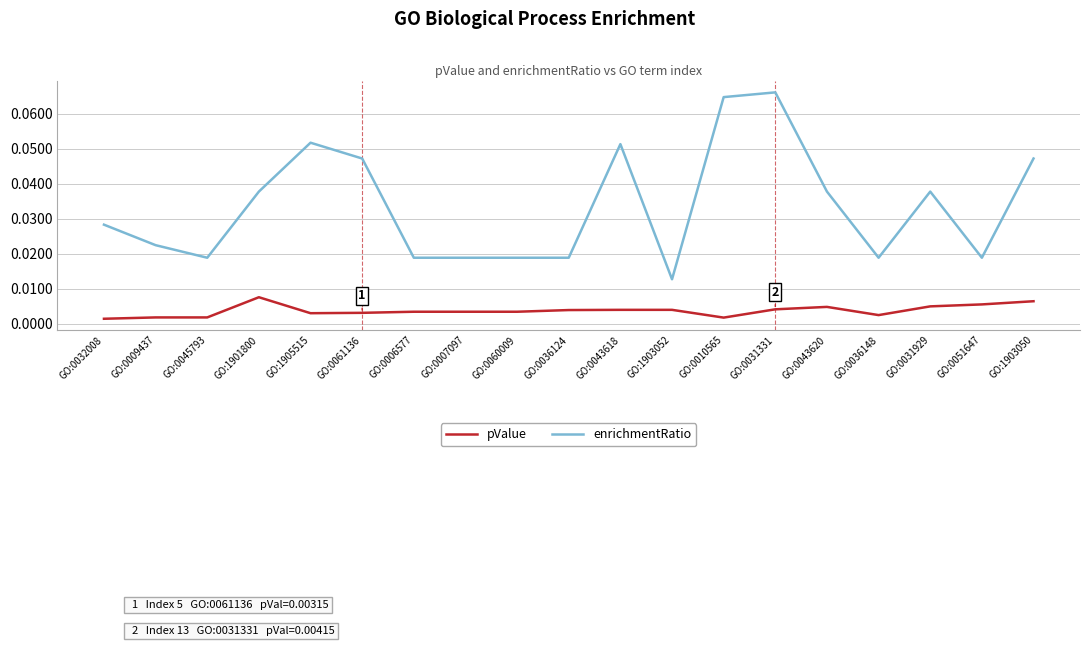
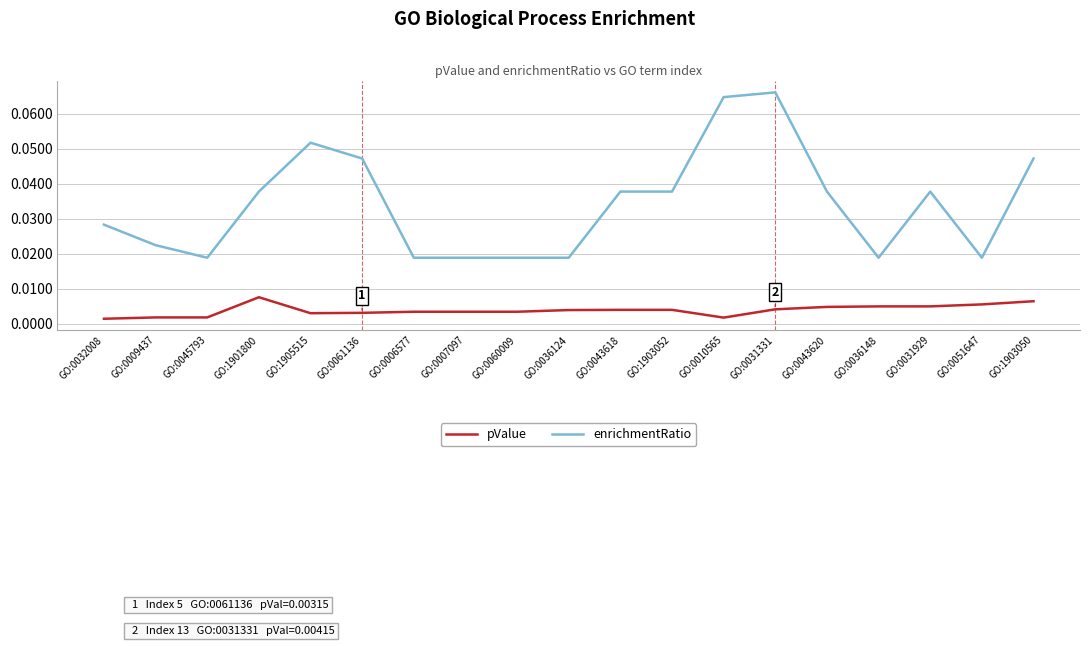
  {
    "pValue": {
      "GO:0032008": 0.001,
      "GO:0009437": 0.002,
      "GO:0045793": 0.002,
      "GO:1901800": 0.008,
      "GO:1905515": 0.003,
      "GO:0006577": 0.003,
      "GO:0007097": 0.003,
      "GO:0060009": 0.003,
      "GO:0036124": 0.004,
      "GO:0043618": 0.004,
      "GO:1903052": 0.004,
      "GO:0010565": 0.002,
      "GO:0043620": 0.005,
-     "GO:0036148": 0.003,
+     "GO:0036148": 0.005,
      "GO:0031929": 0.005,
      "GO:0051647": 0.006,
      "GO:1903050": 0.006
    },
    "enrichmentRatio": {
      "GO:0032008": 0.028,
      "GO:0009437": 0.022,
      "GO:0045793": 0.019,
      "GO:1901800": 0.038,
      "GO:1905515": 0.052,
      "GO:0061136": 0.047,
      "GO:0006577": 0.019,
      "GO:0007097": 0.019,
      "GO:0060009": 0.019,
      "GO:0036124": 0.019,
-     "GO:0043618": 0.051,
-     "GO:1903052": 0.013,
+     "GO:0043618": 0.038,
+     "GO:1903052": 0.038,
      "GO:0010565": 0.065,
      "GO:0031331": 0.066,
      "GO:0043620": 0.038,
      "GO:0036148": 0.019,
      "GO:0031929": 0.038,
      "GO:0051647": 0.019,
      "GO:1903050": 0.047
    }
  }
